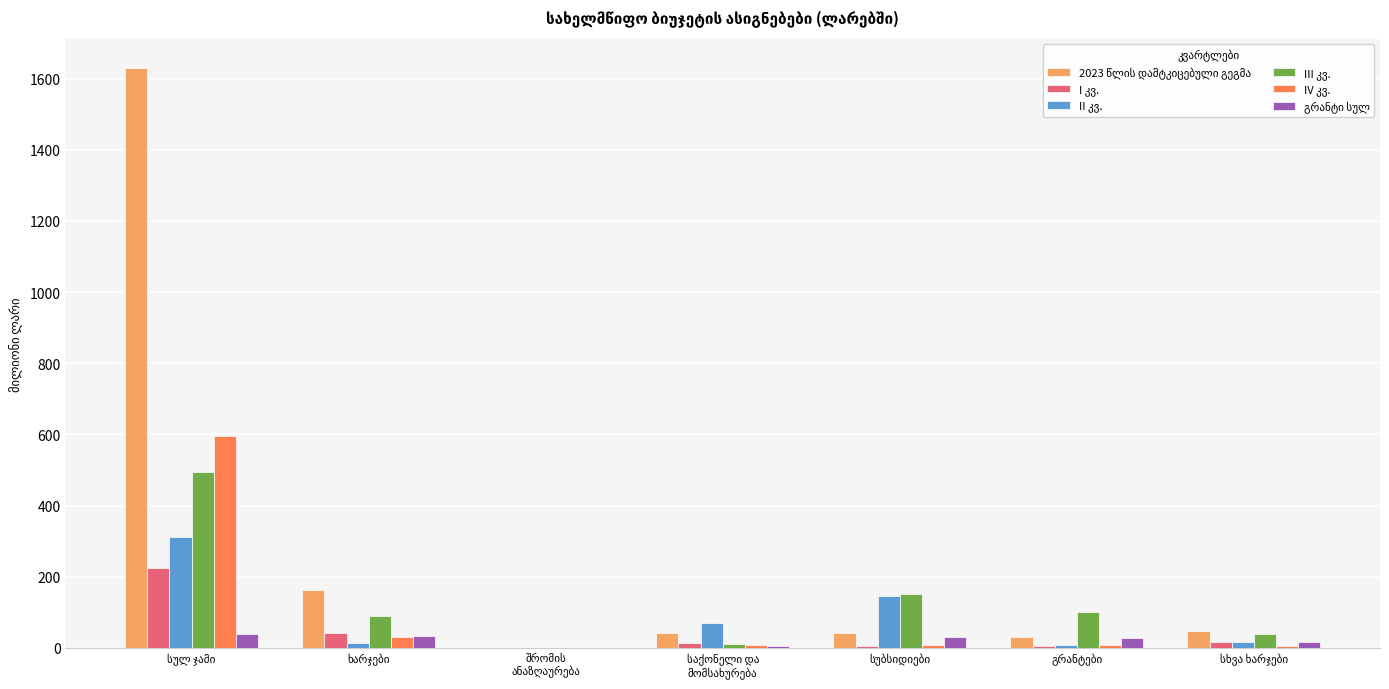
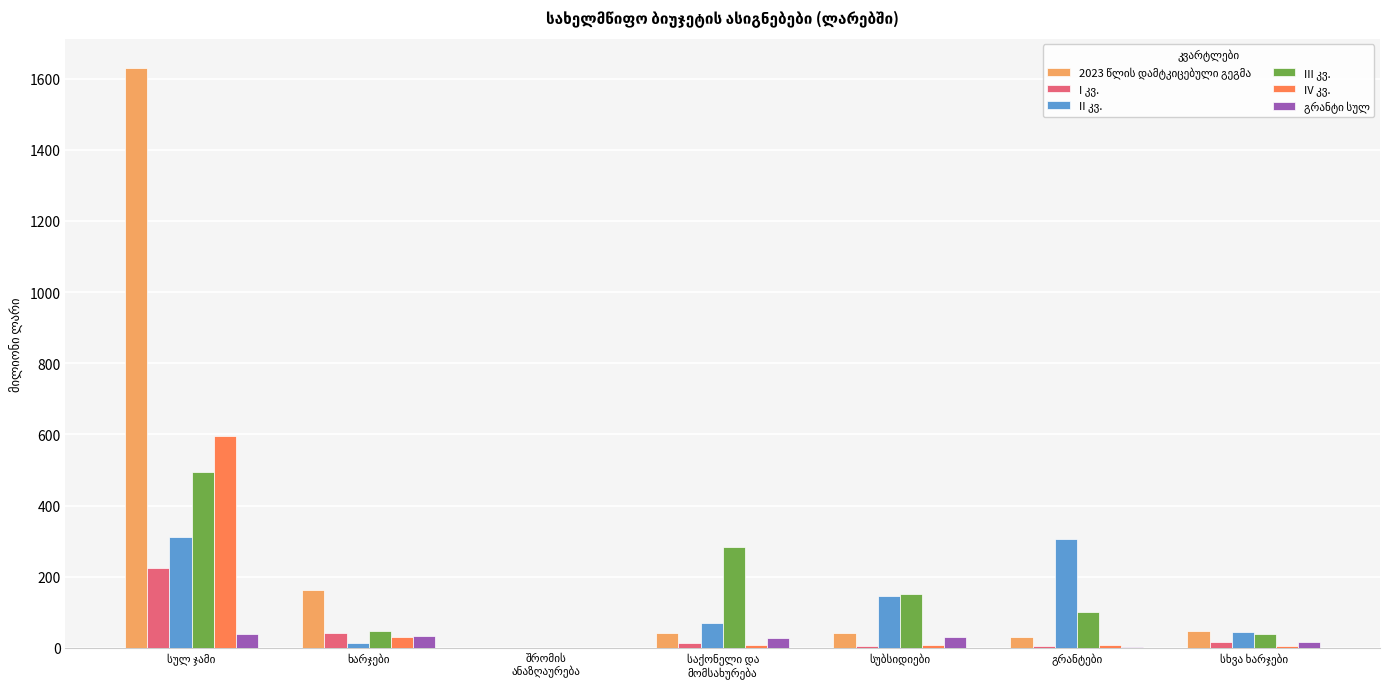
  {
    "II კვ.": {
      "სულ ჯამი": 310,
      "ხარჯები": 10,
      "საქონელი და მომსახურება": 70,
      "სუბსიდიები": 150,
-     "გრანტები": 10,
-     "სხვა ხარჯები": 20
+     "გრანტები": 300,
+     "სხვა ხარჯები": 50
    },
    "III კვ.": {
      "სულ ჯამი": 490,
-     "ხარჯები": 90,
-     "საქონელი და მომსახურება": 10,
+     "ხარჯები": 50,
+     "საქონელი და მომსახურება": 280,
      "სუბსიდიები": 150,
      "გრანტები": 100,
      "სხვა ხარჯები": 40
    },
    "გრანტი სულ": {
      "სულ ჯამი": 40,
      "ხარჯები": 30,
-     "საქონელი და მომსახურება": 10,
+     "საქონელი და მომსახურება": 30,
      "სუბსიდიები": 30,
-     "გრანტები": 30,
+     "გრანტები": 0,
      "სხვა ხარჯები": 20
    }
  }
